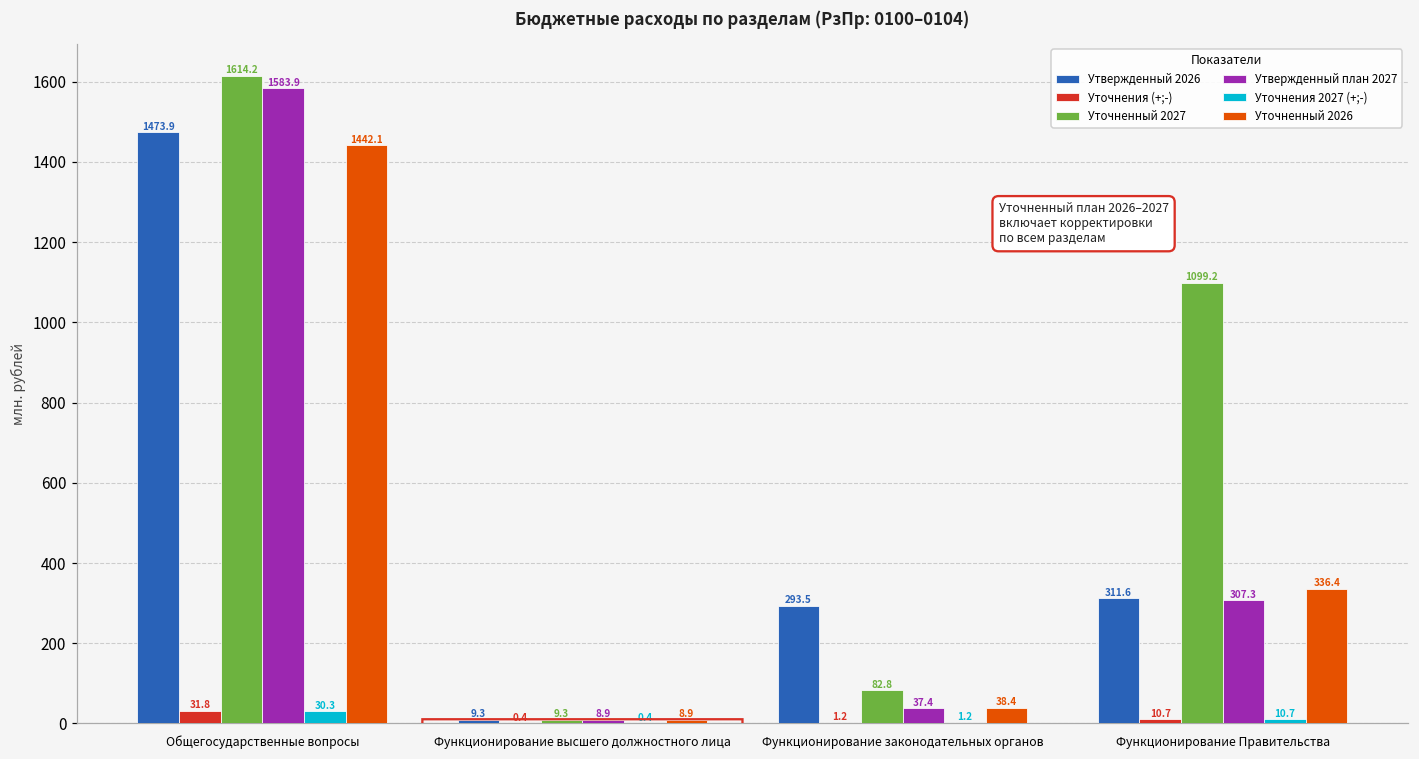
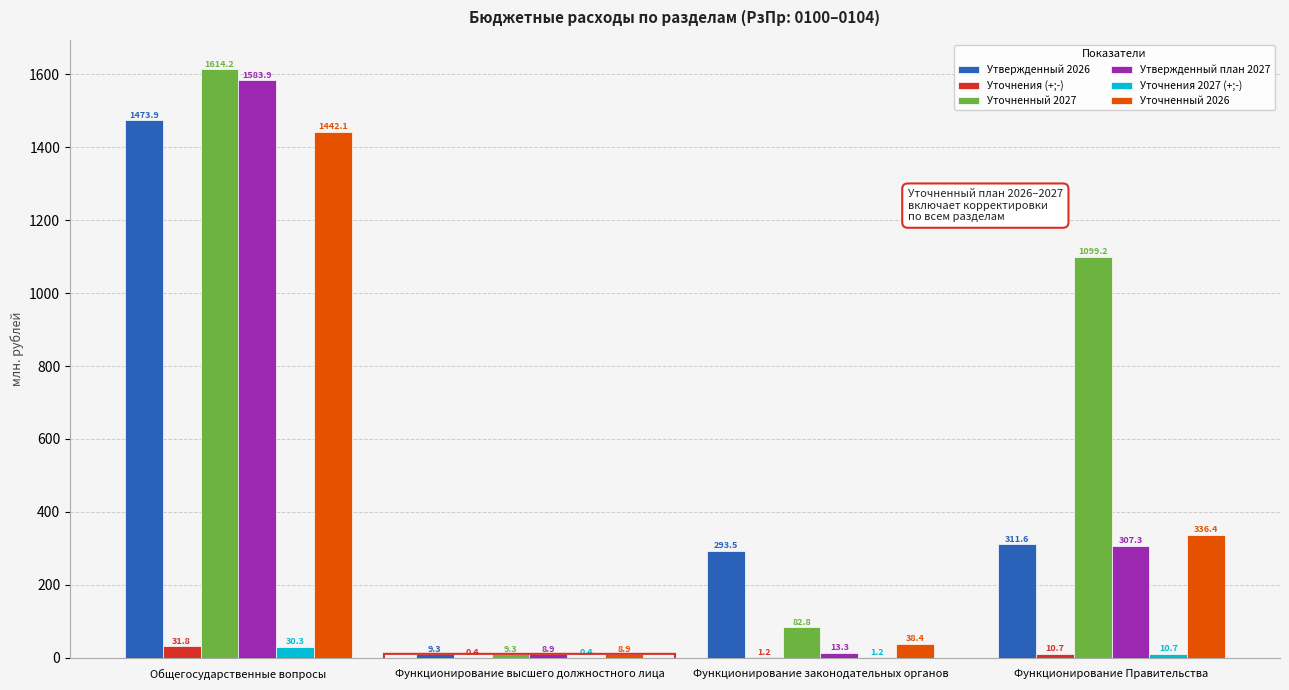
  {
    "Утвержденный 2026": {
      "Общегосударственные вопросы": 1473.9,
      "Функционирование высшего должностного лица": 9.3,
      "Функционирование законодательных органов": 293.5,
      "Функционирование Правительства": 311.6
    },
    "Уточненный 2027": {
      "Общегосударственные вопросы": 1614.2,
      "Функционирование высшего должностного лица": 9.3,
      "Функционирование законодательных органов": 82.8,
      "Функционирование Правительства": 1099.2
    },
    "Утвержденный план 2027": {
      "Общегосударственные вопросы": 1583.9,
      "Функционирование высшего должностного лица": 8.9,
-     "Функционирование законодательных органов": 37.4,
+     "Функционирование законодательных органов": 13.3,
      "Функционирование Правительства": 307.3
    },
    "Уточнения 2027 (+;-)": {
      "Общегосударственные вопросы": 30.3,
      "Функционирование высшего должностного лица": 0.4,
      "Функционирование законодательных органов": 1.2,
      "Функционирование Правительства": 10.7
    }
  }
